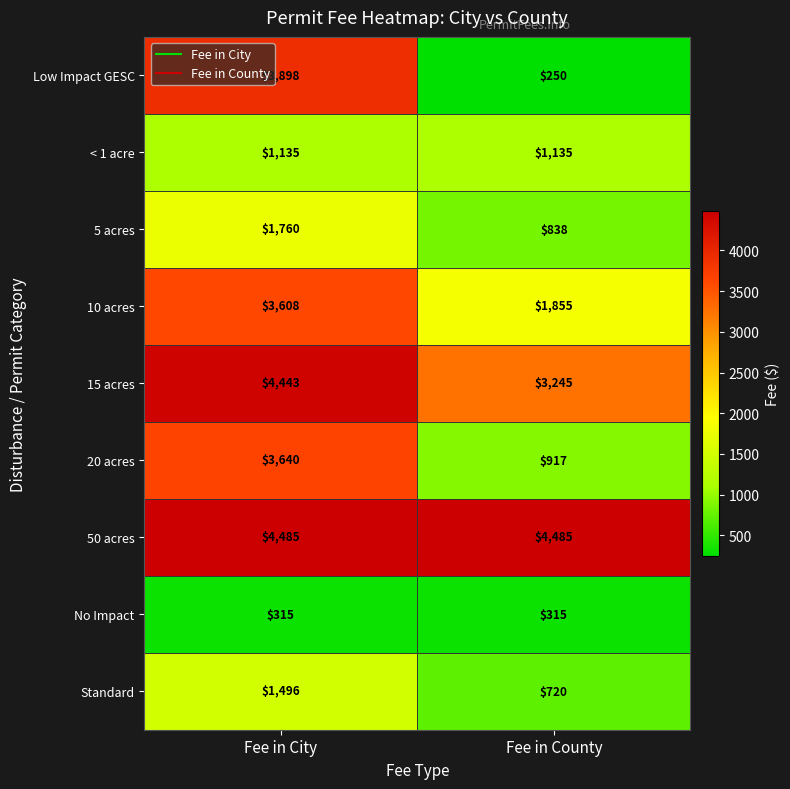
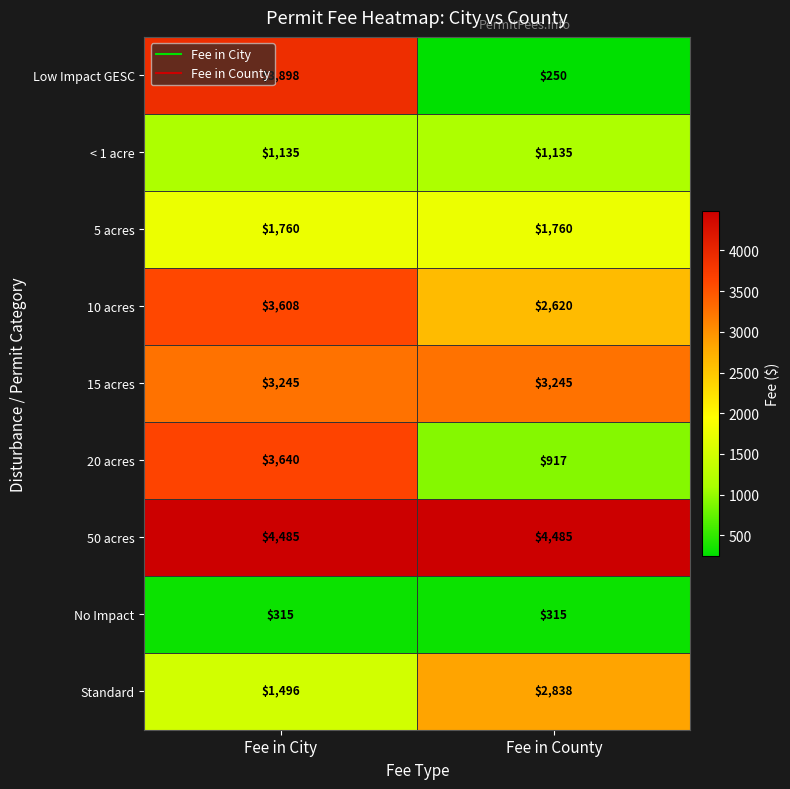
  {
    "Low Impact GESC": {
      "Fee in County": "$250"
    },
    "< 1 acre": {
      "Fee in City": "$1,135",
      "Fee in County": "$1,135"
    },
    "5 acres": {
      "Fee in City": "$1,760",
-     "Fee in County": "$838"
+     "Fee in County": "$1,760"
    },
    "10 acres": {
      "Fee in City": "$3,608",
-     "Fee in County": "$1,855"
+     "Fee in County": "$2,620"
    },
    "15 acres": {
-     "Fee in City": "$4,443",
+     "Fee in City": "$3,245",
      "Fee in County": "$3,245"
    },
    "20 acres": {
      "Fee in City": "$3,640",
      "Fee in County": "$917"
    },
    "50 acres": {
      "Fee in City": "$4,485",
      "Fee in County": "$4,485"
    },
    "No Impact": {
      "Fee in City": "$315",
      "Fee in County": "$315"
    },
    "Standard": {
      "Fee in City": "$1,496",
-     "Fee in County": "$720"
+     "Fee in County": "$2,838"
    }
  }
